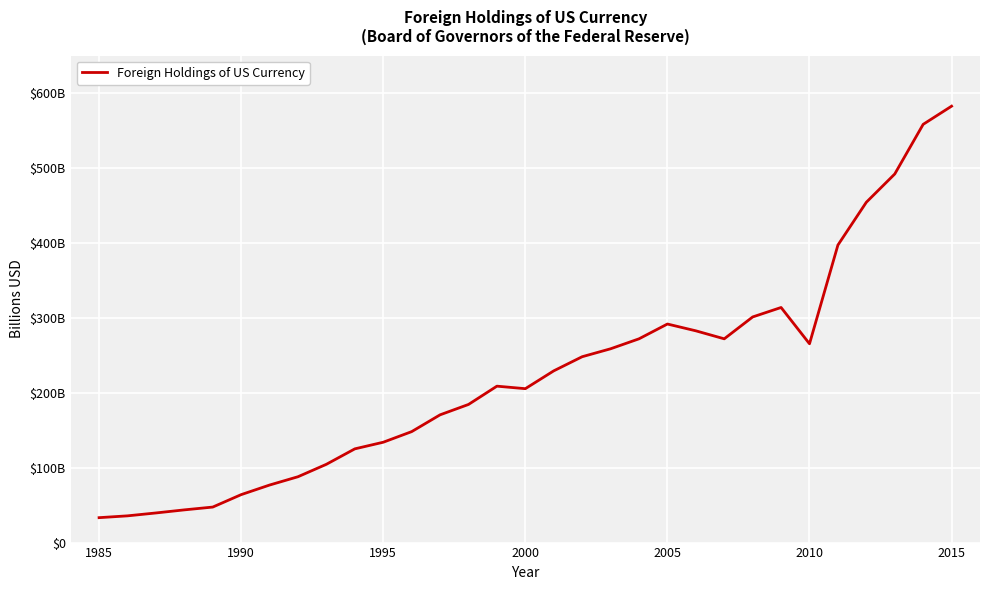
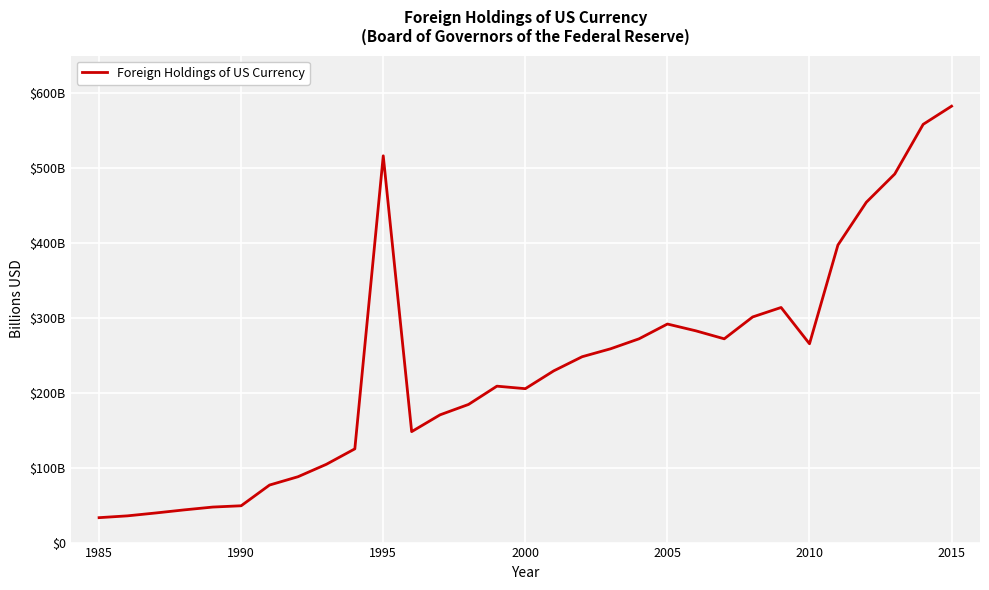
  {
    "1985": "$30000000000",
-   "1990": "$60000000000",
-   "1995": "$130000000000",
+   "1990": "$50000000000",
+   "1995": "$520000000000",
    "2000": "$210000000000",
    "2005": "$290000000000",
    "2010": "$270000000000",
    "2015": "$580000000000"
  }
